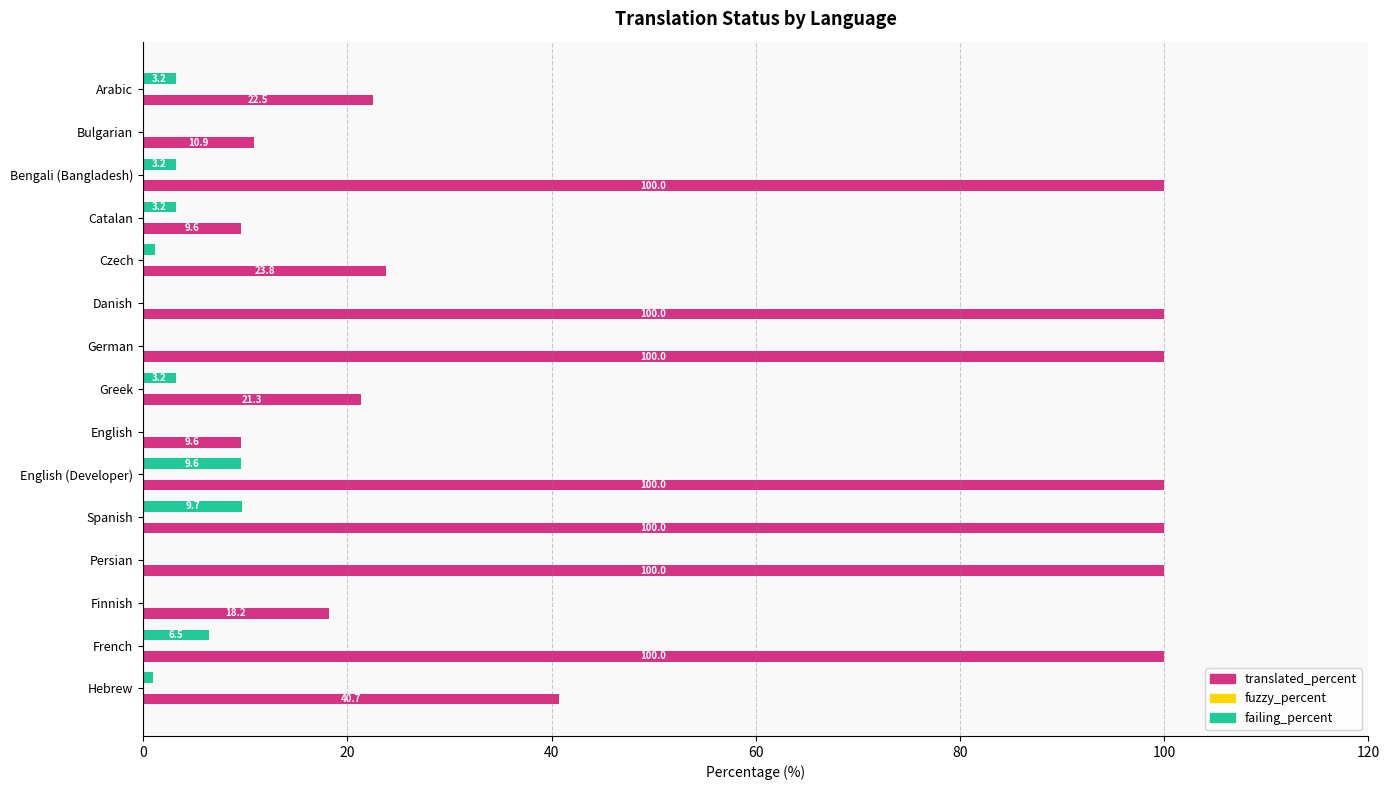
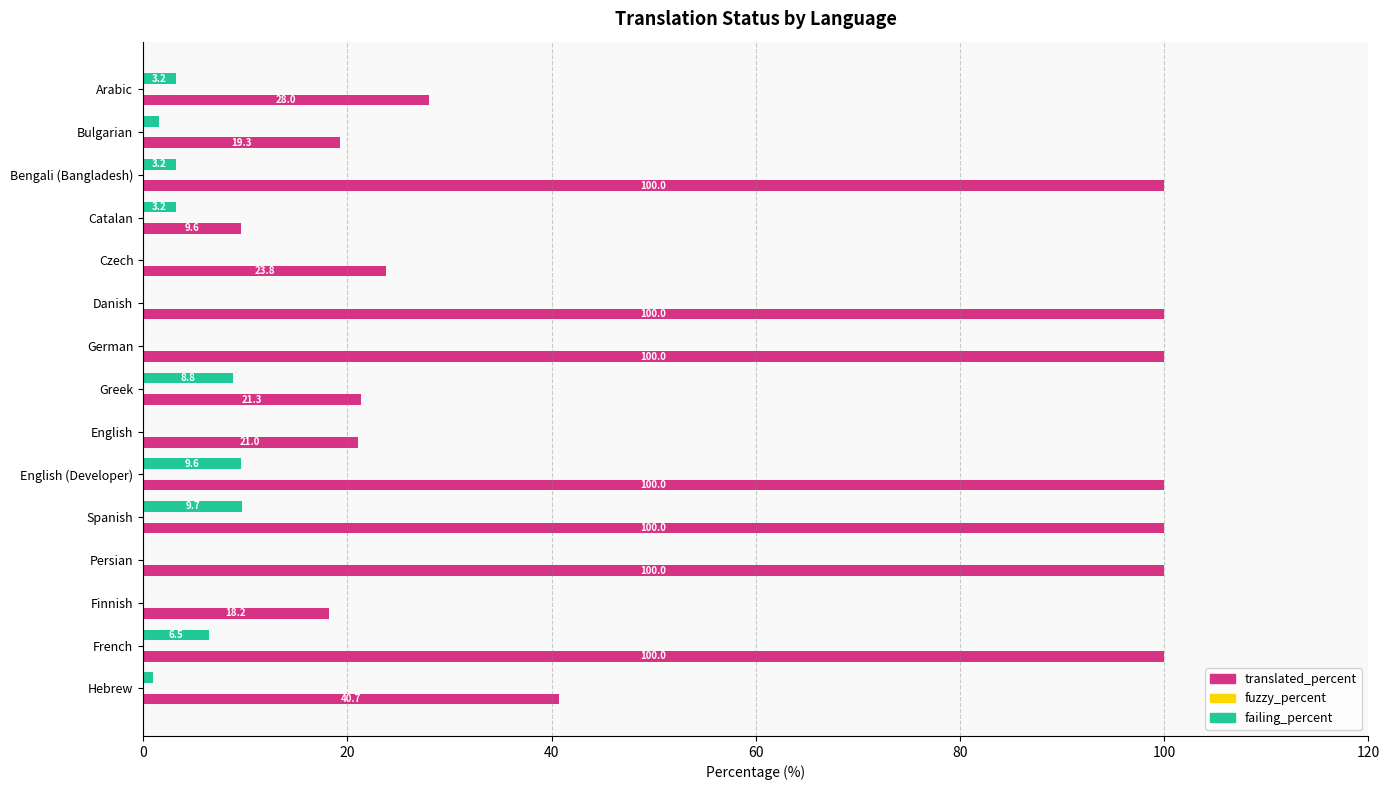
  {
    "translated_percent": {
-     "Arabic": 22.5,
-     "Bulgarian": 10.9,
+     "Arabic": 28.0,
+     "Bulgarian": 19.3,
      "Bengali (Bangladesh)": 100.0,
      "Catalan": 9.6,
      "Czech": 23.8,
      "Danish": 100.0,
      "German": 100.0,
      "Greek": 21.3,
-     "English": 9.6,
+     "English": 21.0,
      "English (Developer)": 100.0,
      "Spanish": 100.0,
      "Persian": 100.0,
      "Finnish": 18.2,
      "French": 100.0,
      "Hebrew": 40.7
    },
    "fuzzy_percent": {
      "Arabic": 0.0,
      "Bulgarian": 0.0,
      "Bengali (Bangladesh)": 0.0,
      "Catalan": 0.0,
      "Czech": 0.0,
      "Danish": 0.0,
      "German": 0.0,
      "Greek": 0.0,
      "English": 0.0,
      "English (Developer)": 0.0,
      "Spanish": 0.0,
      "Persian": 0.0,
      "Finnish": 0.0,
      "French": 0.0,
      "Hebrew": 0.0
    },
    "failing_percent": {
      "Arabic": 3.2,
-     "Bulgarian": 0.0,
+     "Bulgarian": 1.6,
      "Bengali (Bangladesh)": 3.2,
      "Catalan": 3.2,
-     "Czech": 1.2,
-     "Greek": 3.2,
+     "Czech": 0.0,
+     "Greek": 8.8,
      "English (Developer)": 9.6,
      "Spanish": 9.7,
      "French": 6.5
    }
  }
